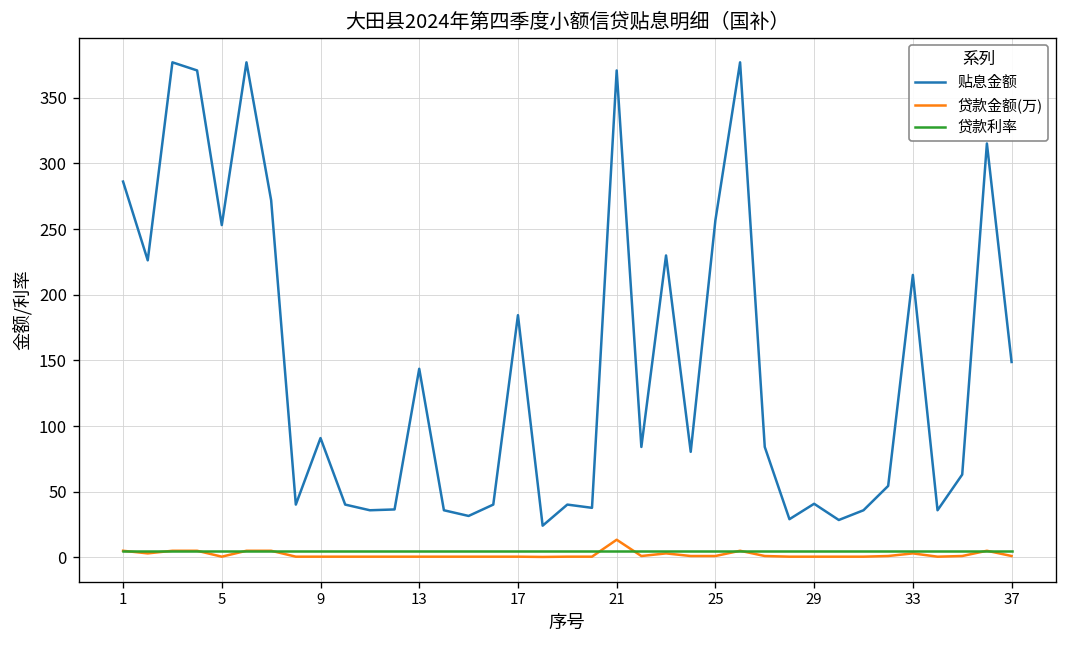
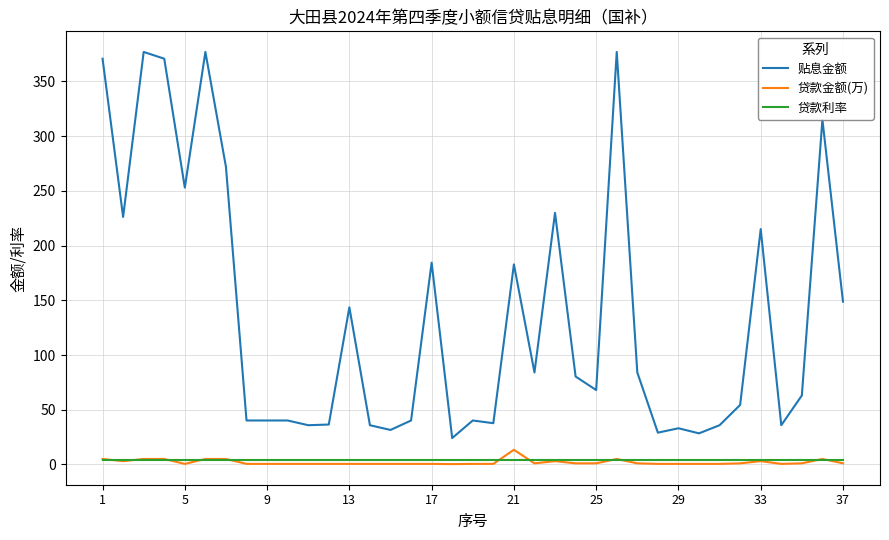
  {
    "贴息金额": {
-     "1": 286,
+     "1": 371,
      "5": 253,
-     "9": 91,
+     "9": 40,
      "13": 144,
      "17": 184,
-     "21": 371,
-     "25": 257,
-     "29": 41,
+     "21": 183,
+     "25": 68,
+     "29": 33,
      "33": 215,
      "37": 149
    },
    "贷款金额(万)": {
      "5": 1,
      "9": 1,
      "13": 1,
      "17": 1,
      "21": 13,
      "25": 1,
      "29": 1,
      "37": 1
    },
    "贷款利率": {
      "5": 4,
      "9": 4,
      "13": 4,
      "17": 4,
      "21": 4,
      "25": 4,
      "29": 4,
      "37": 4
    }
  }
